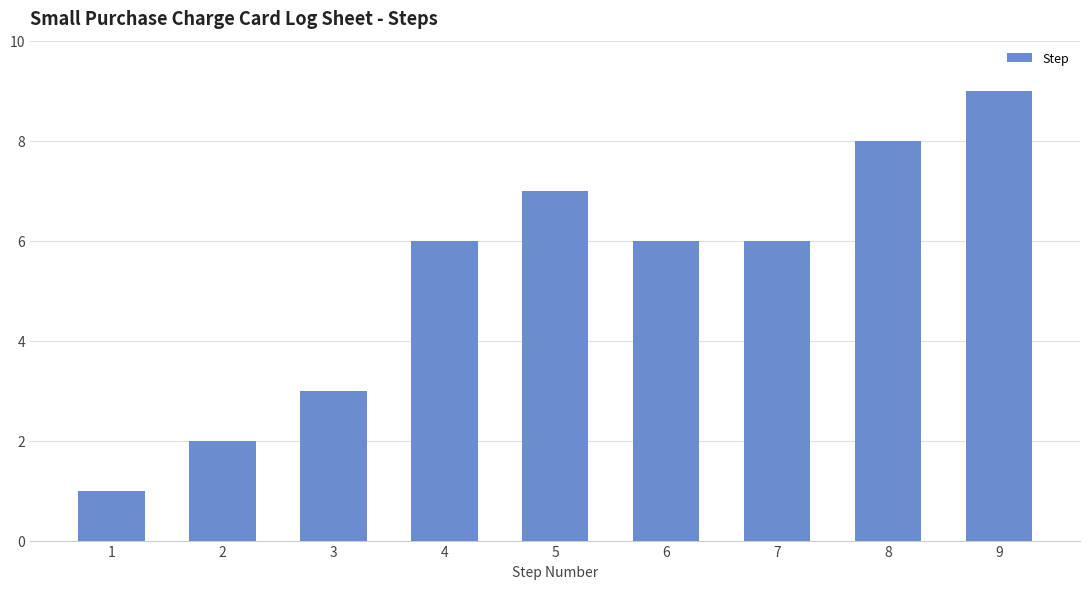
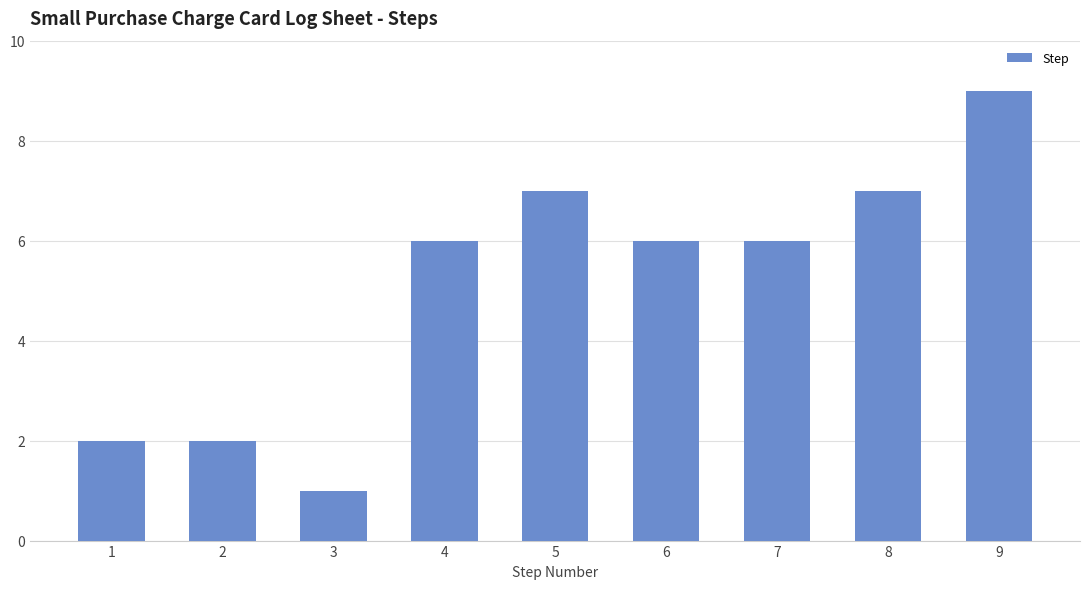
  {
-   "1": 1,
+   "1": 2,
    "2": 2,
-   "3": 3,
+   "3": 1,
    "4": 6,
    "5": 7,
    "6": 6,
    "7": 6,
-   "8": 8,
+   "8": 7,
    "9": 9
  }
